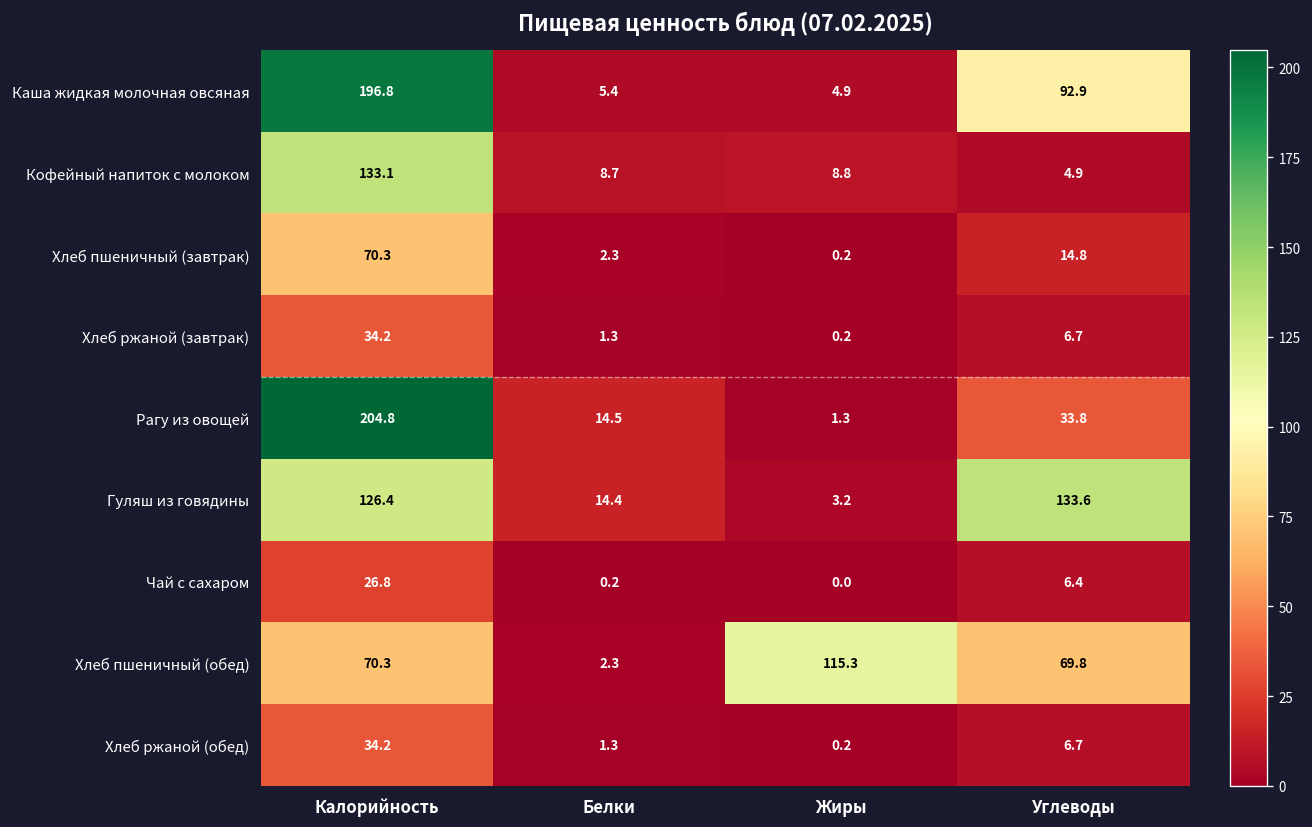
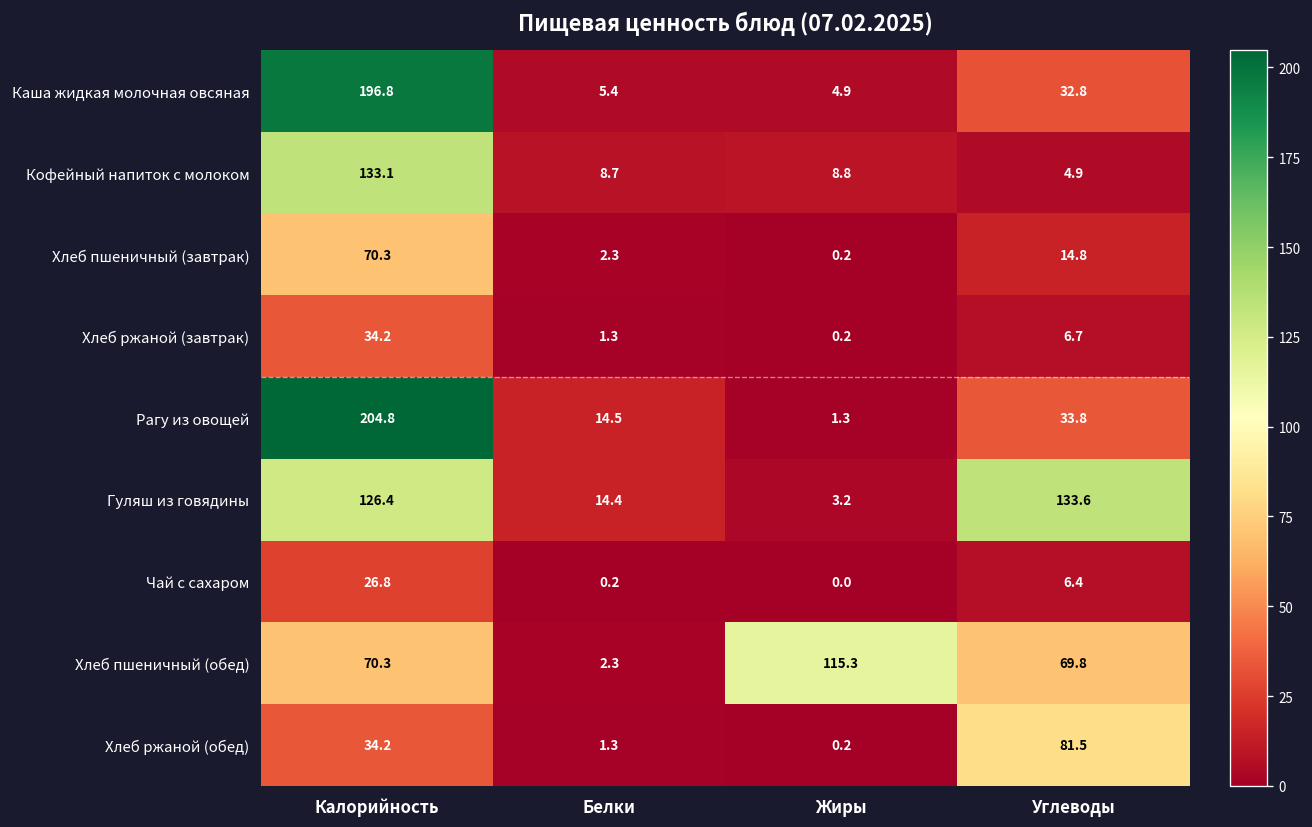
  {
    "Каша жидкая молочная овсяная": {
      "Калорийность": 196.8,
      "Белки": 5.4,
      "Жиры": 4.9,
-     "Углеводы": 92.9
+     "Углеводы": 32.8
    },
    "Кофейный напиток с молоком": {
      "Калорийность": 133.1,
      "Белки": 8.7,
      "Жиры": 8.8,
      "Углеводы": 4.9
    },
    "Хлеб пшеничный (завтрак)": {
      "Калорийность": 70.3,
      "Белки": 2.3,
      "Жиры": 0.2,
      "Углеводы": 14.8
    },
    "Хлеб ржаной (завтрак)": {
      "Калорийность": 34.2,
      "Белки": 1.3,
      "Жиры": 0.2,
      "Углеводы": 6.7
    },
    "Рагу из овощей": {
      "Калорийность": 204.8,
      "Белки": 14.5,
      "Жиры": 1.3,
      "Углеводы": 33.8
    },
    "Гуляш из говядины": {
      "Калорийность": 126.4,
      "Белки": 14.4,
      "Жиры": 3.2,
      "Углеводы": 133.6
    },
    "Чай с сахаром": {
      "Калорийность": 26.8,
      "Белки": 0.2,
      "Жиры": 0.0,
      "Углеводы": 6.4
    },
    "Хлеб пшеничный (обед)": {
      "Калорийность": 70.3,
      "Белки": 2.3,
      "Жиры": 115.3,
      "Углеводы": 69.8
    },
    "Хлеб ржаной (обед)": {
      "Калорийность": 34.2,
      "Белки": 1.3,
      "Жиры": 0.2,
-     "Углеводы": 6.7
+     "Углеводы": 81.5
    }
  }
